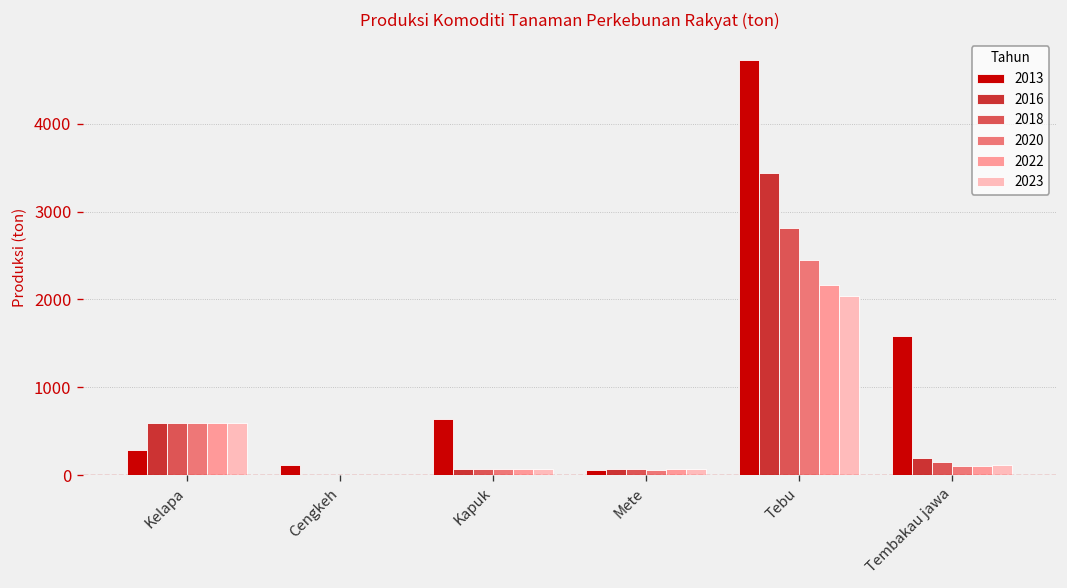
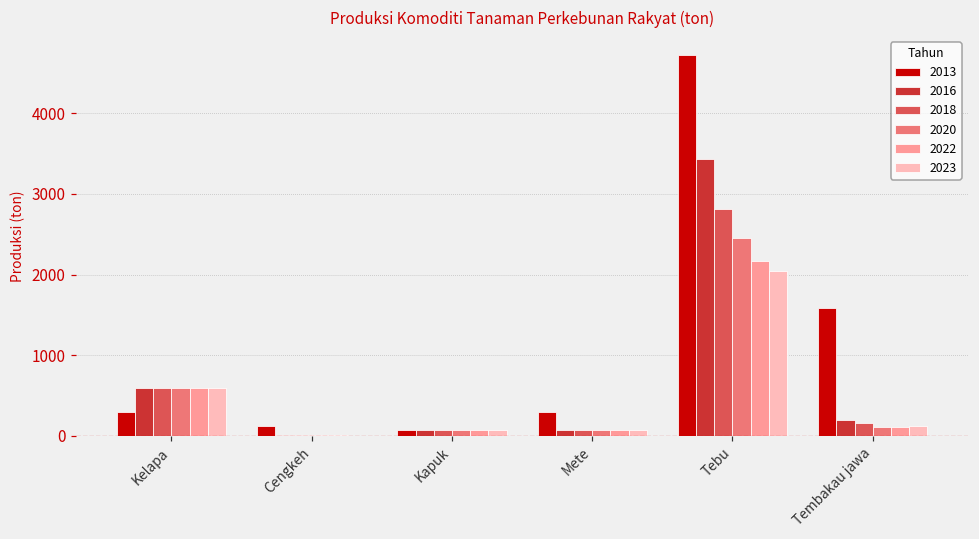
  {
    "2013": {
      "Kelapa": 300,
      "Cengkeh": 100,
-     "Kapuk": 600,
-     "Mete": 100,
+     "Kapuk": 100,
+     "Mete": 300,
      "Tebu": 4700,
      "Tembakau jawa": 1600
    }
  }
